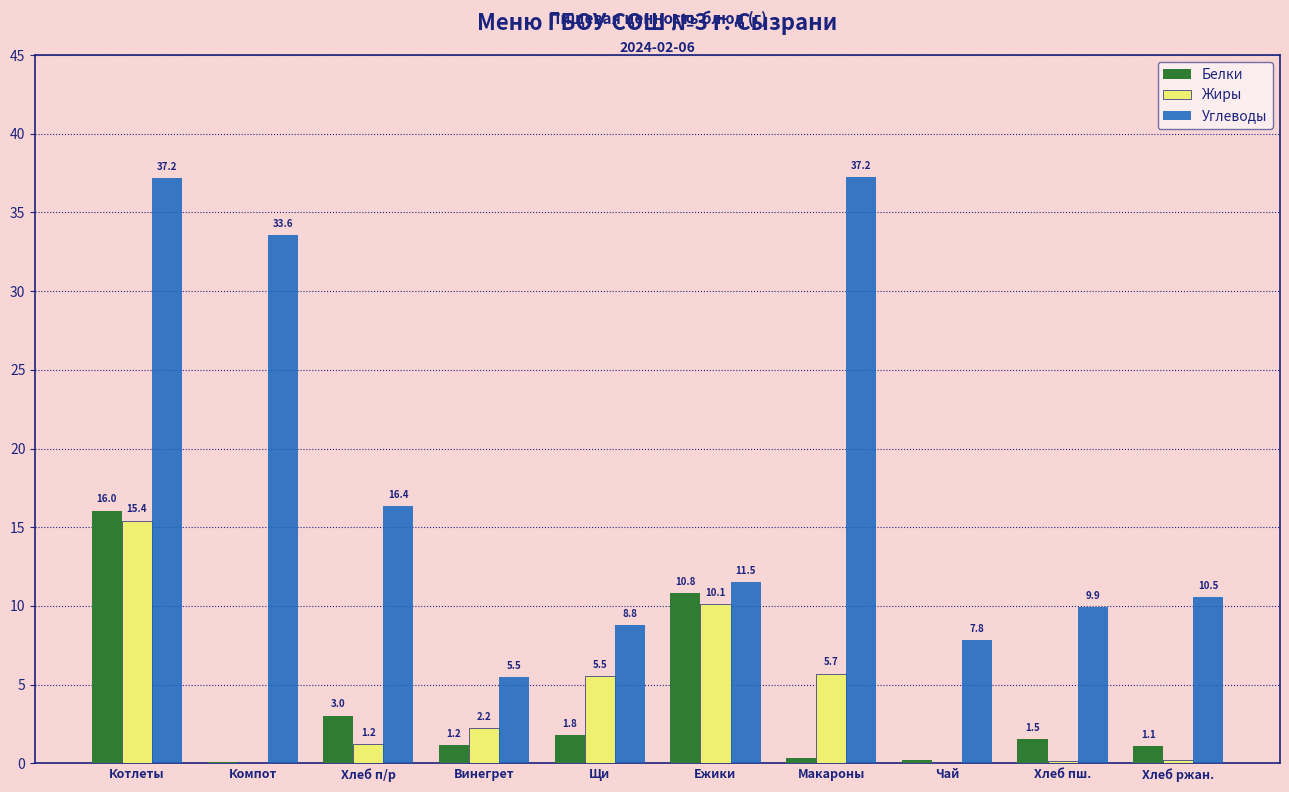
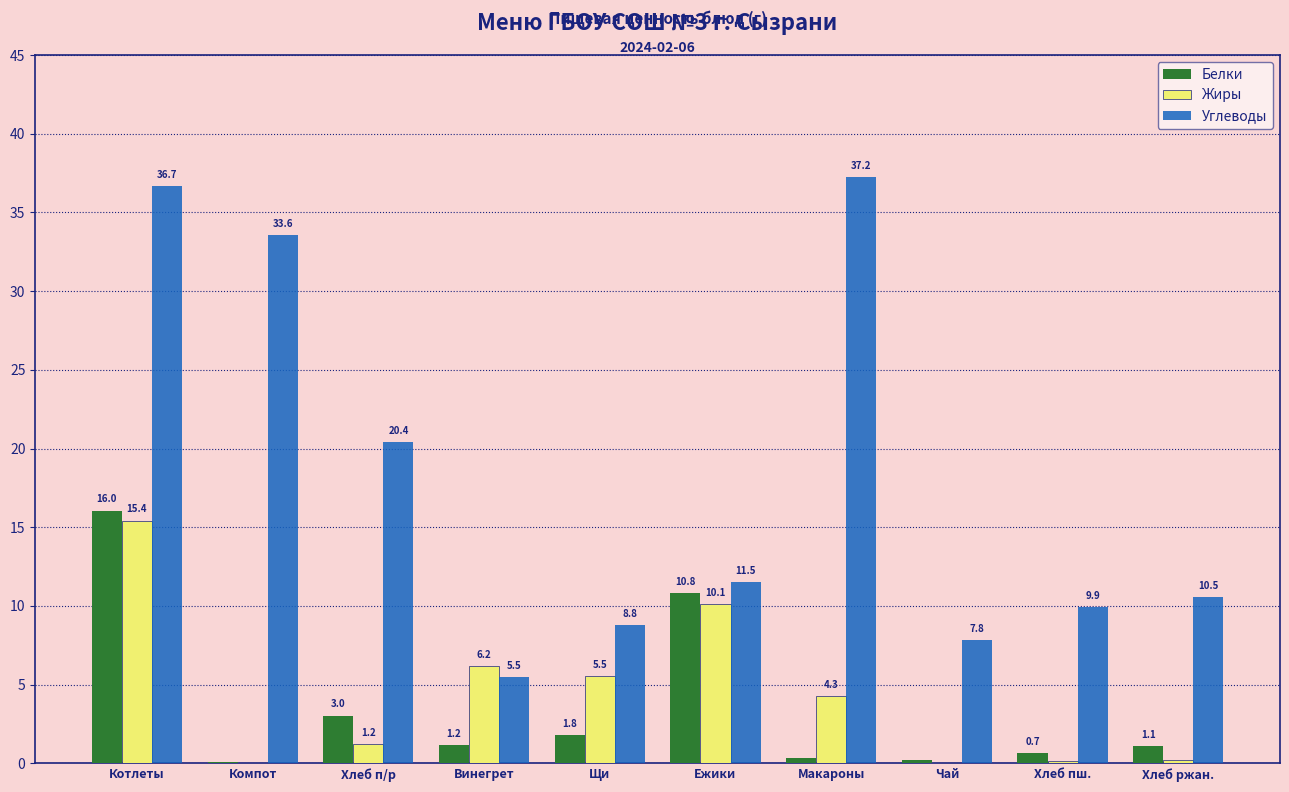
  {
    "Белки": {
      "Котлеты": 16.0,
      "Хлеб п/р": 3.0,
      "Винегрет": 1.2,
      "Щи": 1.8,
      "Ежики": 10.8,
-     "Хлеб пш.": 1.5,
+     "Хлеб пш.": 0.7,
      "Хлеб ржан.": 1.1
    },
    "Жиры": {
      "Котлеты": 15.4,
      "Хлеб п/р": 1.2,
-     "Винегрет": 2.2,
+     "Винегрет": 6.2,
      "Щи": 5.5,
      "Ежики": 10.1,
-     "Макароны": 5.7
+     "Макароны": 4.3
    },
    "Углеводы": {
-     "Котлеты": 37.2,
+     "Котлеты": 36.7,
      "Компот": 33.6,
-     "Хлеб п/р": 16.4,
+     "Хлеб п/р": 20.4,
      "Винегрет": 5.5,
      "Щи": 8.8,
      "Ежики": 11.5,
      "Макароны": 37.2,
      "Чай": 7.8,
      "Хлеб пш.": 9.9,
      "Хлеб ржан.": 10.5
    }
  }
